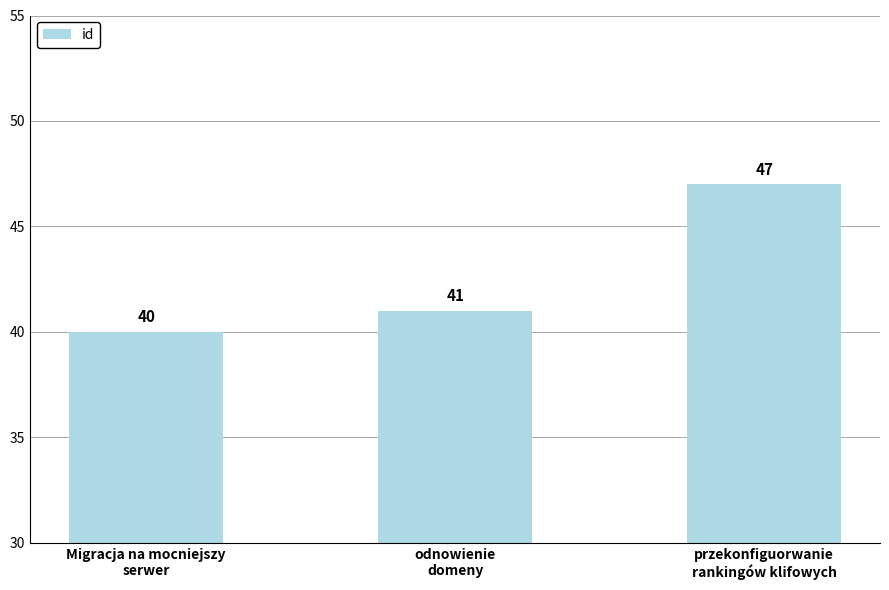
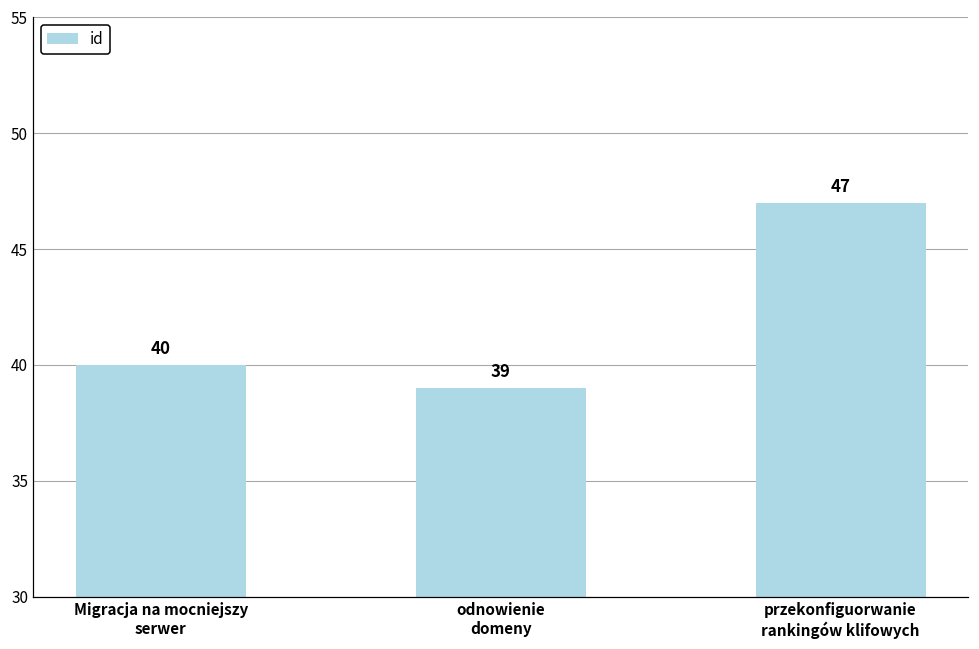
  {
    "Migracja na mocniejszy serwer": 40,
-   "odnowienie domeny": 41,
+   "odnowienie domeny": 39,
    "przekonfiguorwanie rankingów klifowych": 47
  }
